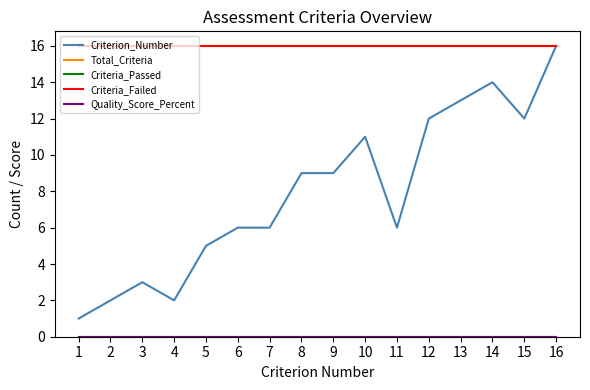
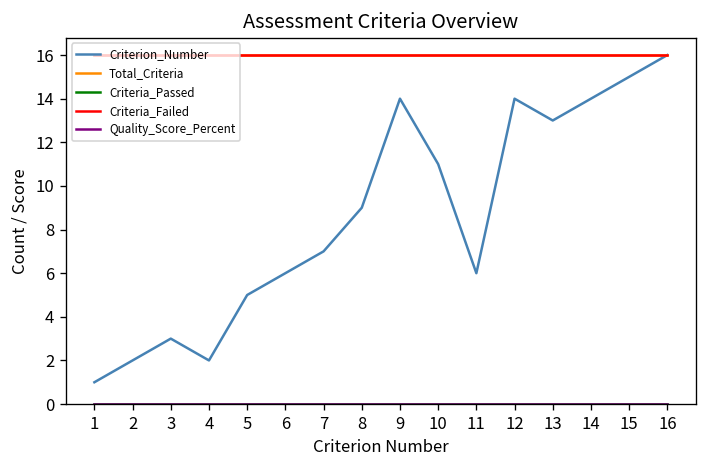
  {
    "Criterion_Number": {
      "1": 1,
      "2": 2,
      "3": 3,
      "4": 2,
      "5": 5,
      "6": 6,
-     "7": 6,
+     "7": 7,
      "8": 9,
-     "9": 9,
+     "9": 14,
      "10": 11,
      "11": 6,
-     "12": 12,
+     "12": 14,
      "13": 13,
      "14": 14,
-     "15": 12
+     "15": 15
    },
    "Criteria_Failed": {
      "5": 16,
      "6": 16,
      "7": 16,
      "8": 16,
      "9": 16,
      "10": 16,
      "11": 16,
      "12": 16,
      "13": 16,
      "14": 16,
      "15": 16
    },
    "Quality_Score_Percent": {
      "1": 0,
      "2": 0,
      "3": 0,
      "4": 0,
      "5": 0,
      "6": 0,
      "7": 0,
      "8": 0,
      "9": 0,
      "10": 0,
      "11": 0,
      "12": 0,
      "13": 0,
      "14": 0,
      "15": 0,
      "16": 0
    }
  }
